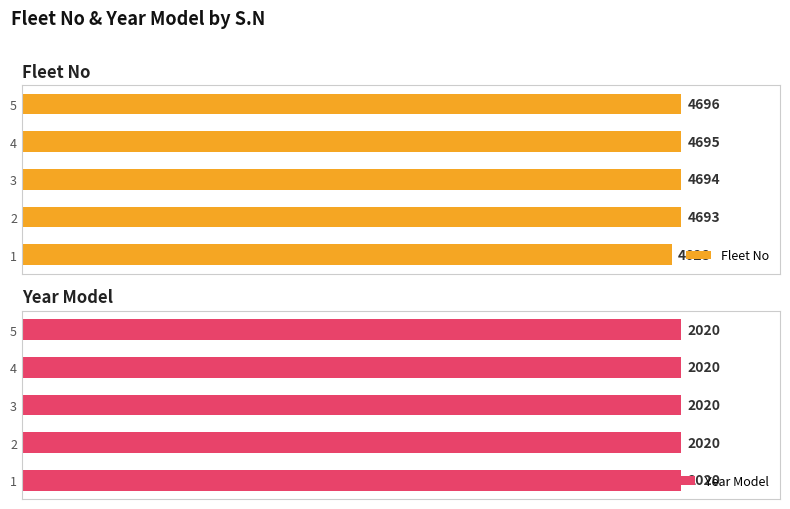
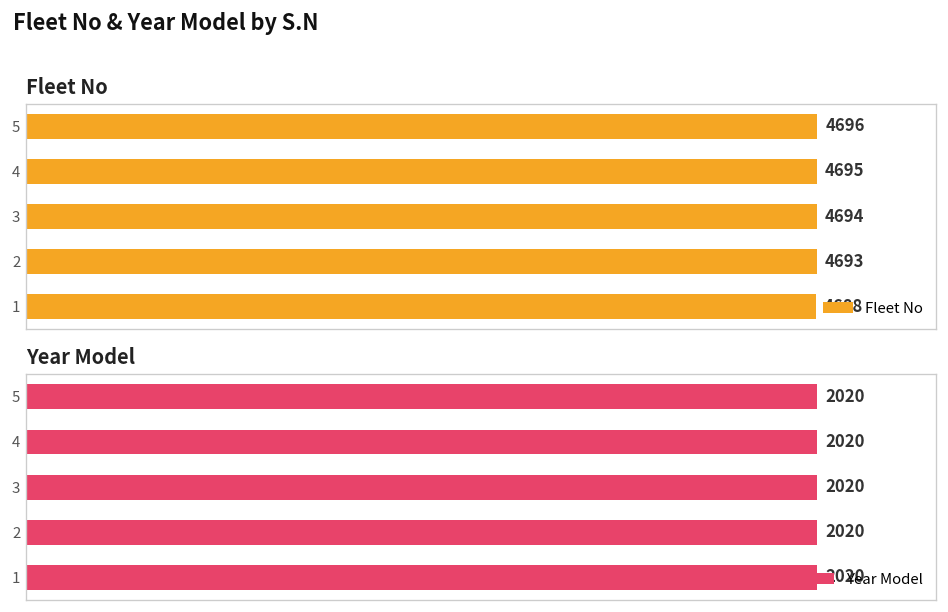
  {
    "Fleet No": {
      "5": 4696,
      "4": 4695,
      "3": 4694,
      "2": 4693,
-     "1": 4628
+     "1": 4688
    },
    "Year Model": {
      "5": 2020,
      "4": 2020,
      "3": 2020,
      "2": 2020,
      "1": 2020
    }
  }
